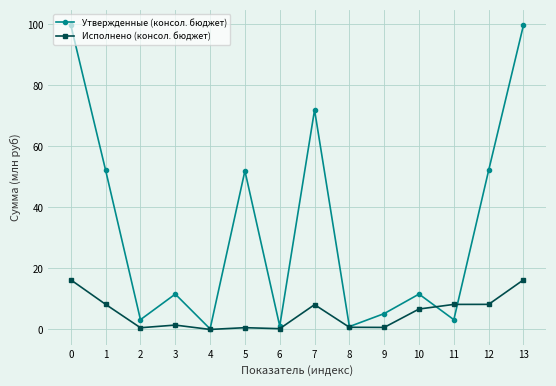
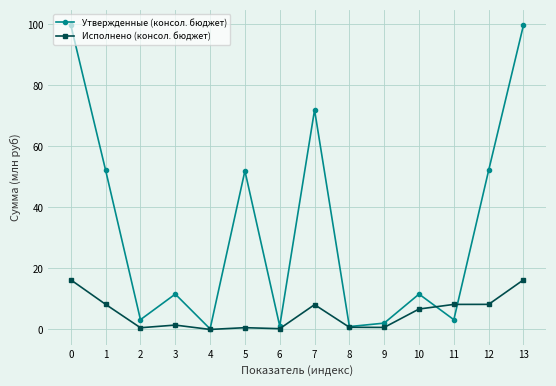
  {
    "Утвержденные (консол. бюджет)": {
      "1": 52,
      "2": 3,
      "3": 12,
      "5": 52,
      "6": 1,
      "7": 72,
-     "9": 5,
+     "9": 2,
      "10": 12,
      "11": 3,
      "12": 52,
      "13": 100
    },
    "Исполнено (консол. бюджет)": {
      "0": 16,
      "1": 8,
      "2": 1,
      "3": 1,
      "5": 1,
      "6": 0,
      "7": 8,
      "9": 1,
      "10": 7,
      "11": 8,
      "12": 8,
      "13": 16
    }
  }
